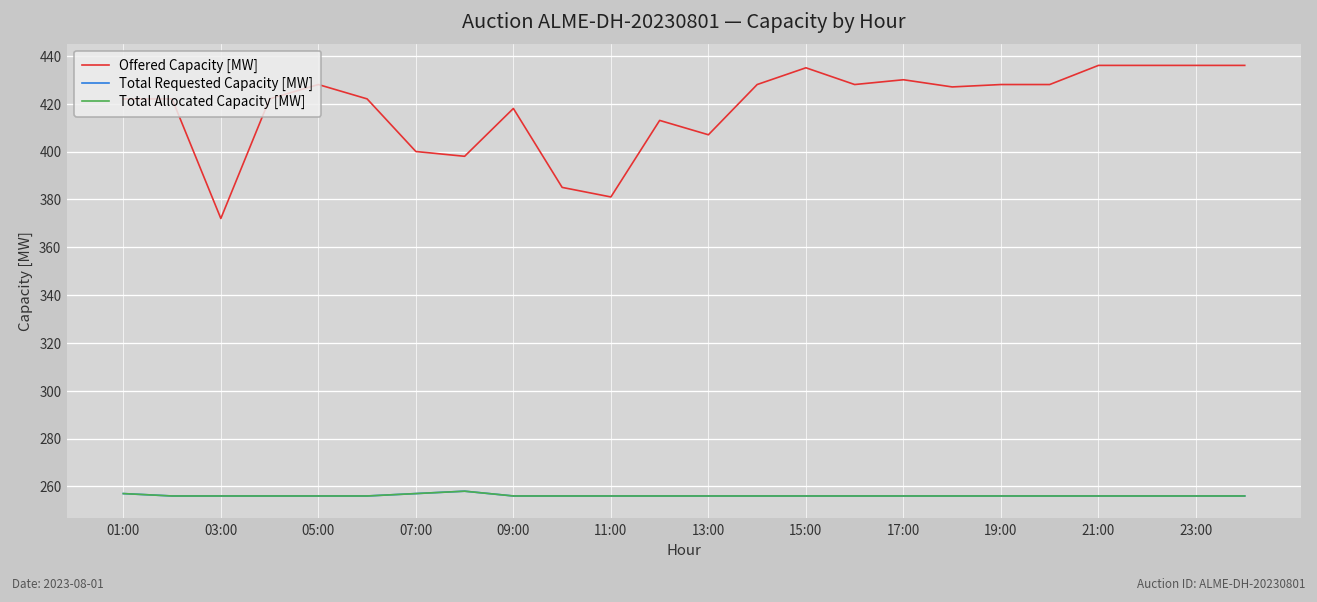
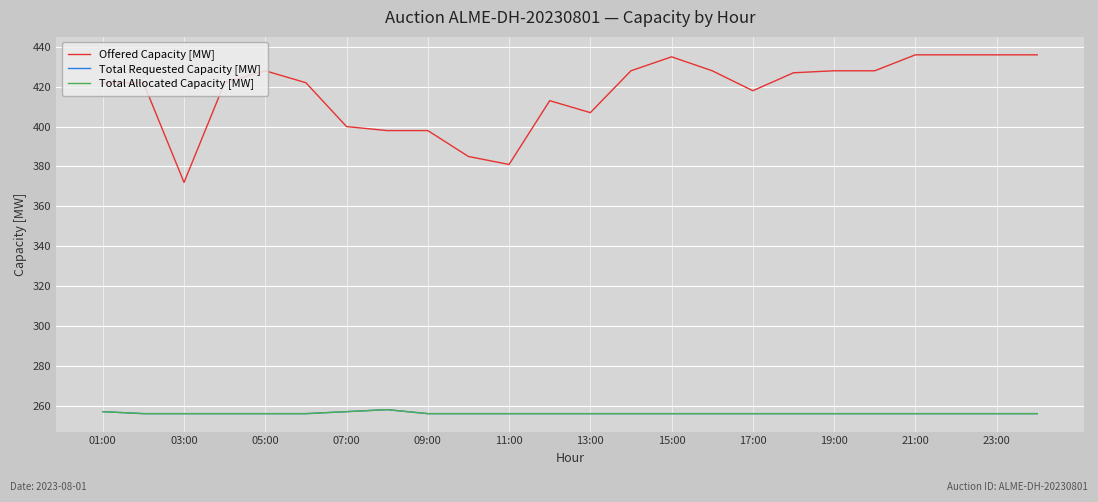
  {
    "Offered Capacity [MW]": {
      "03:00": 372,
      "07:00": 400,
-     "09:00": 418,
+     "09:00": 398,
      "11:00": 381,
      "13:00": 407,
      "15:00": 435,
-     "17:00": 430,
+     "17:00": 418,
      "19:00": 428,
      "21:00": 436,
      "23:00": 436
    },
    "Total Allocated Capacity [MW]": {
      "01:00": 257,
      "03:00": 256,
      "05:00": 256,
      "07:00": 257,
      "09:00": 256,
      "11:00": 256,
      "13:00": 256,
      "15:00": 256,
      "17:00": 256,
      "19:00": 256,
      "21:00": 256,
      "23:00": 256
    }
  }
